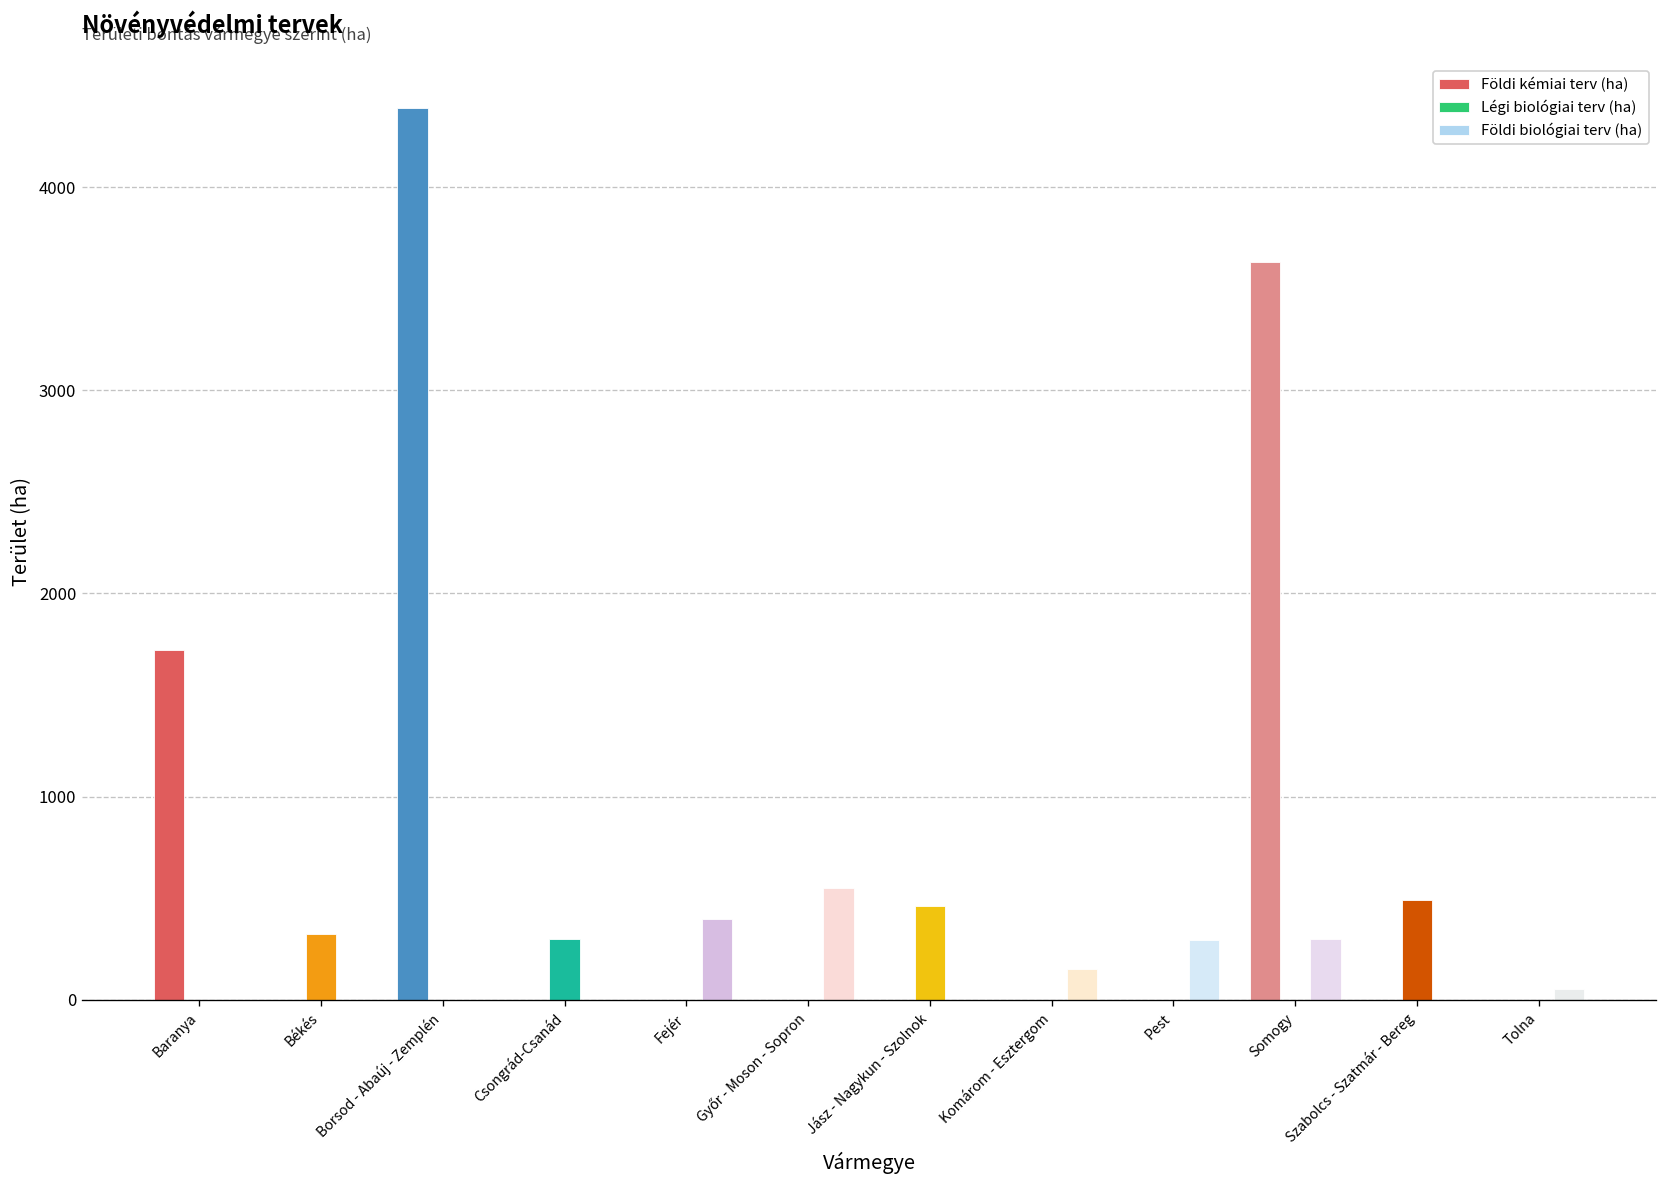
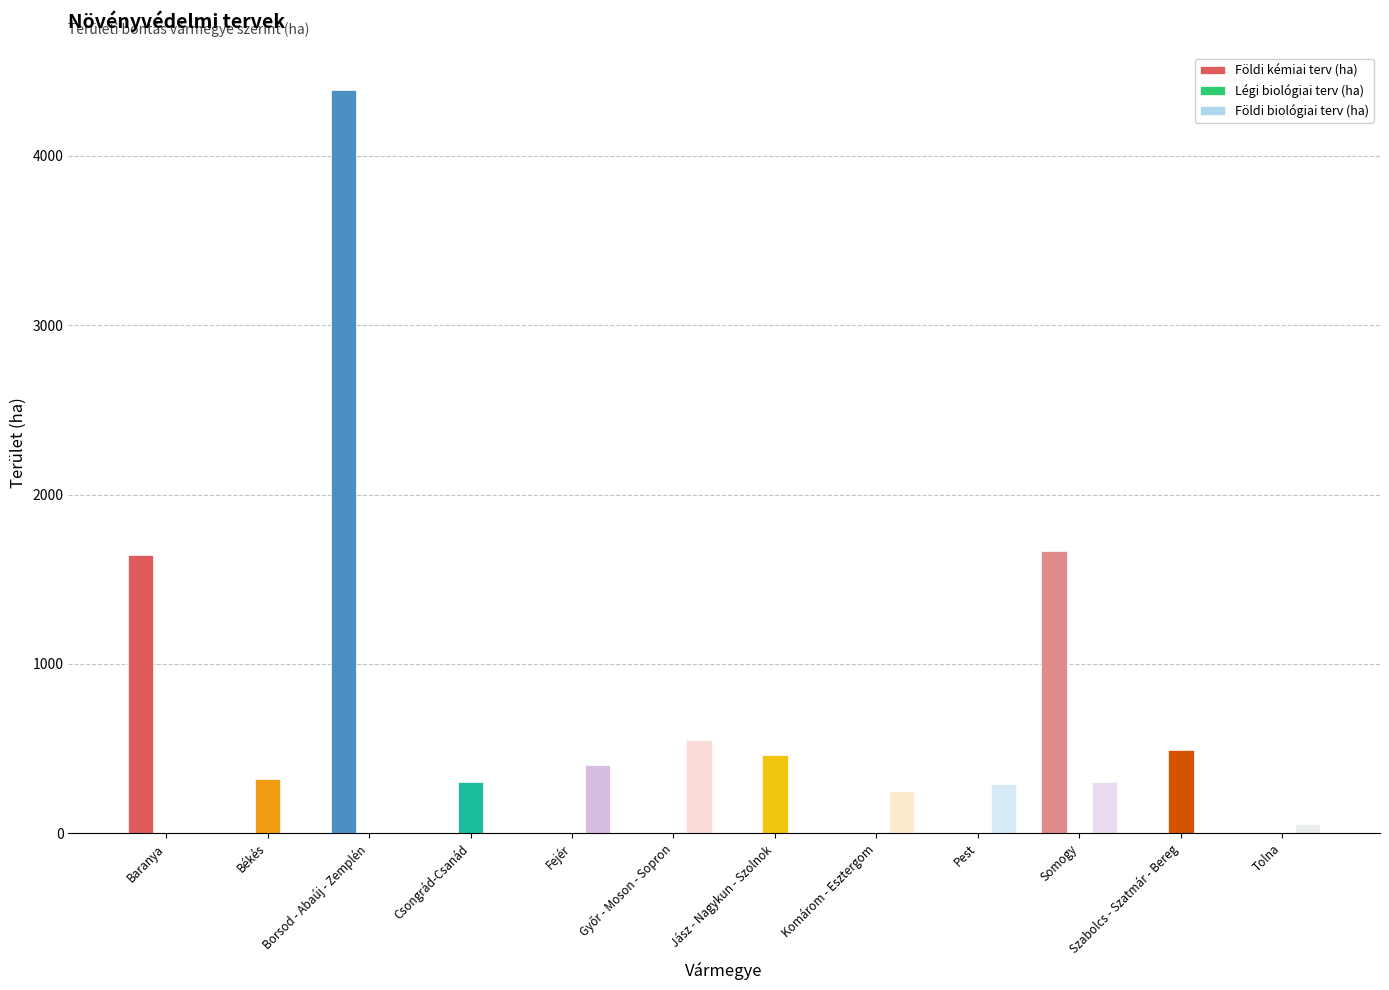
  {
    "Földi kémiai terv (ha)": {
-     "Baranya": 1720,
+     "Baranya": 1650,
      "Békés": 0,
      "Borsod - Abaúj - Zemplén": 4390,
      "Csongrád-Csanád": 0,
      "Fejér": 0,
      "Győr - Moson - Sopron": 0,
      "Jász - Nagykun - Szolnok": 0,
      "Komárom - Esztergom": 0,
      "Pest": 0,
-     "Somogy": 3630,
+     "Somogy": 1670,
      "Szabolcs - Szatmár - Bereg": 0,
      "Tolna": 0
    },
    "Légi biológiai terv (ha)": {
      "Baranya": 0,
      "Békés": 320,
      "Borsod - Abaúj - Zemplén": 0,
      "Csongrád-Csanád": 300,
      "Fejér": 0,
      "Győr - Moson - Sopron": 0,
      "Jász - Nagykun - Szolnok": 460,
      "Komárom - Esztergom": 0,
      "Pest": 0,
      "Somogy": 0,
      "Szabolcs - Szatmár - Bereg": 490,
      "Tolna": 0
    },
    "Földi biológiai terv (ha)": {
      "Baranya": 0,
      "Békés": 0,
      "Borsod - Abaúj - Zemplén": 0,
      "Csongrád-Csanád": 0,
      "Fejér": 400,
      "Győr - Moson - Sopron": 550,
      "Jász - Nagykun - Szolnok": 0,
-     "Komárom - Esztergom": 150,
+     "Komárom - Esztergom": 250,
      "Pest": 290,
      "Somogy": 300,
      "Szabolcs - Szatmár - Bereg": 0,
      "Tolna": 50
    }
  }
